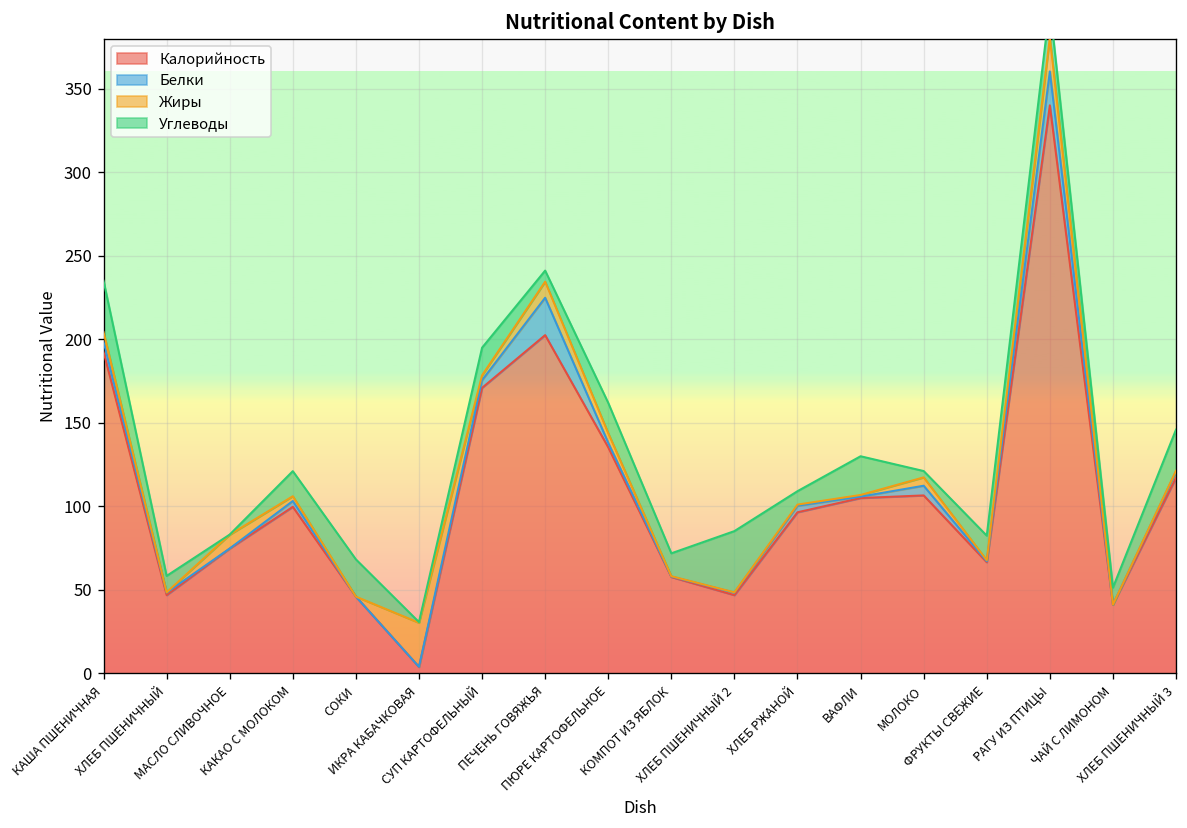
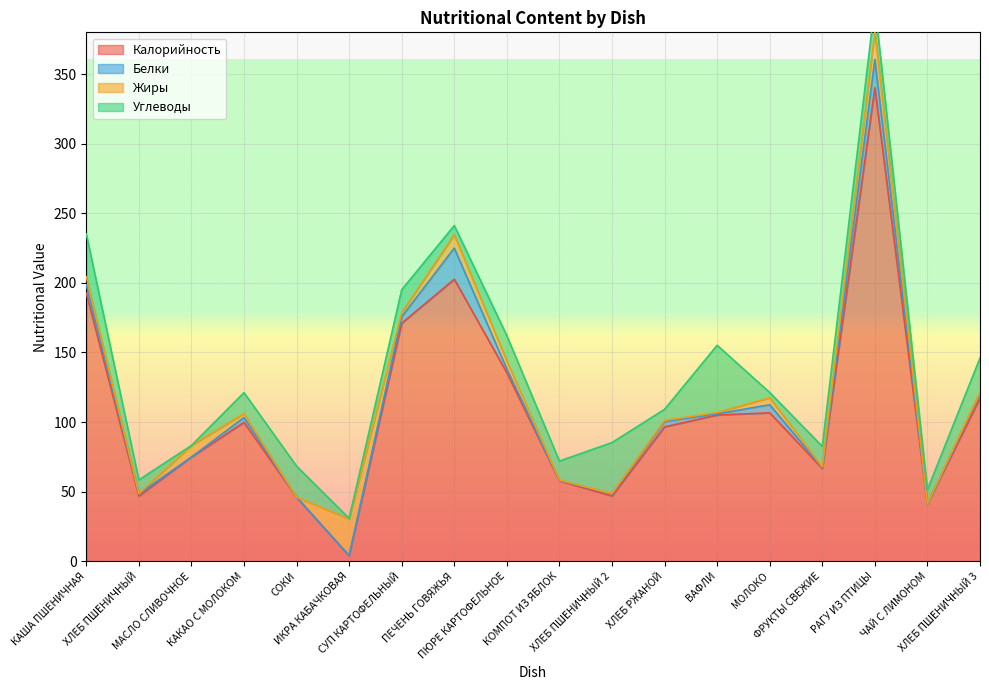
  {
    "Калорийность": {
      "КАША ПШЕНИЧНАЯ": 193,
      "КАКАО С МОЛОКОМ": 100,
      "СУП КАРТОФЕЛЬНЫЙ": 171,
      "ПЕЧЕНЬ ГОВЯЖЬЯ": 203,
      "ПЮРЕ КАРТОФЕЛЬНОЕ": 135,
      "ХЛЕБ РЖАНОЙ": 97,
      "МОЛОКО": 107,
      "РАГУ ИЗ ПТИЦЫ": 340,
      "ХЛЕБ ПШЕНИЧНЫЙ 3": 117
    },
    "Белки": {
      "КАША ПШЕНИЧНАЯ": 6,
      "КАКАО С МОЛОКОМ": 3,
      "СУП КАРТОФЕЛЬНЫЙ": 5,
      "ПЕЧЕНЬ ГОВЯЖЬЯ": 22,
      "ПЮРЕ КАРТОФЕЛЬНОЕ": 3,
      "МОЛОКО": 6,
      "РАГУ ИЗ ПТИЦЫ": 20
    },
    "Жиры": {
      "КАША ПШЕНИЧНАЯ": 6,
      "КАКАО С МОЛОКОМ": 3,
      "СУП КАРТОФЕЛЬНЫЙ": 3,
      "ПЕЧЕНЬ ГОВЯЖЬЯ": 10,
      "ПЮРЕ КАРТОФЕЛЬНОЕ": 6,
      "МОЛОКО": 5,
      "РАГУ ИЗ ПТИЦЫ": 20
    },
    "Углеводы": {
      "КАША ПШЕНИЧНАЯ": 31,
      "ХЛЕБ ПШЕНИЧНЫЙ": 10,
      "КАКАО С МОЛОКОМ": 15,
      "СОКИ": 22,
      "СУП КАРТОФЕЛЬНЫЙ": 17,
      "ПЕЧЕНЬ ГОВЯЖЬЯ": 7,
      "ПЮРЕ КАРТОФЕЛЬНОЕ": 18,
      "КОМПОТ ИЗ ЯБЛОК": 14,
      "ХЛЕБ ПШЕНИЧНЫЙ 2": 37,
      "ХЛЕБ РЖАНОЙ": 8,
-     "ВАФЛИ": 23,
+     "ВАФЛИ": 48,
      "МОЛОКО": 4,
      "ФРУКТЫ СВЕЖИЕ": 15,
      "ЧАЙ С ЛИМОНОМ": 10,
      "ХЛЕБ ПШЕНИЧНЫЙ 3": 25
    }
  }
